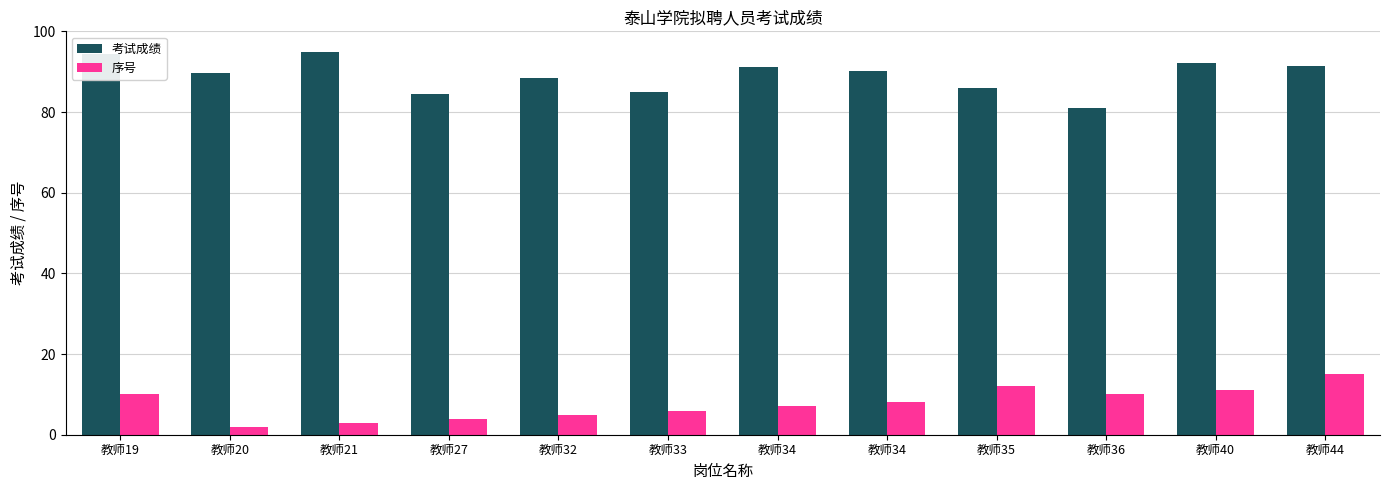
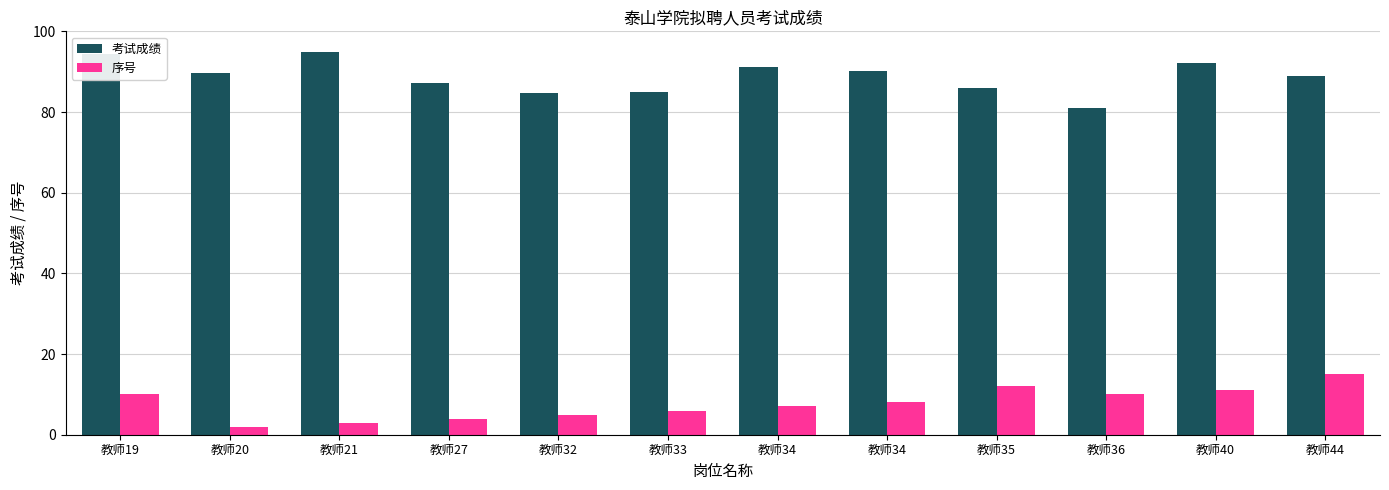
  {
    "考试成绩": {
      "教师20": 90,
      "教师21": 95,
-     "教师27": 84,
-     "教师32": 89,
+     "教师27": 87,
+     "教师32": 85,
      "教师33": 85,
      "教师35": 86,
      "教师36": 81,
      "教师40": 92,
-     "教师44": 91
+     "教师44": 89
    },
    "序号": {
      "教师19": 10,
      "教师20": 2,
      "教师21": 3,
      "教师27": 4,
      "教师32": 5,
      "教师33": 6,
      "教师35": 12,
      "教师36": 10,
      "教师40": 11,
      "教师44": 15
    }
  }
